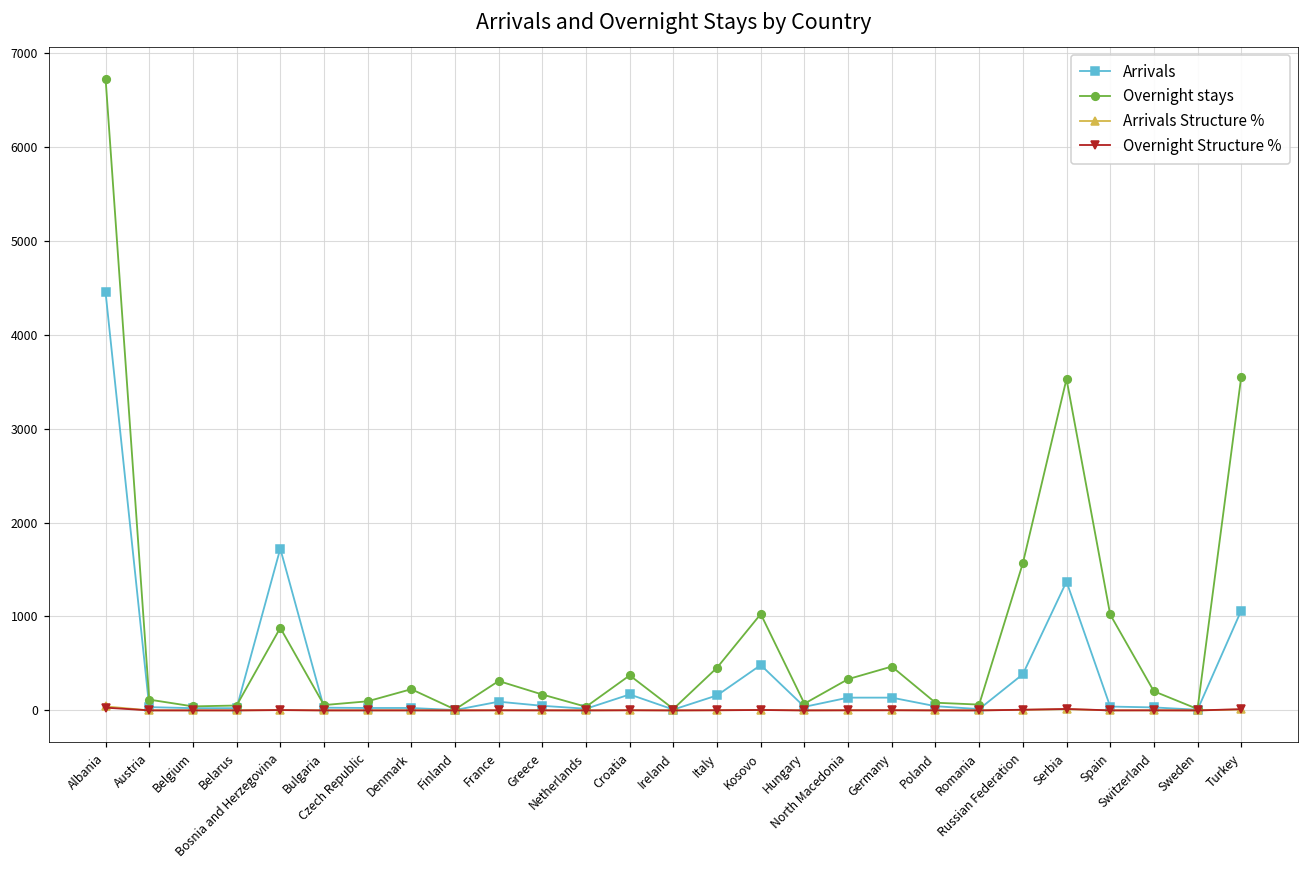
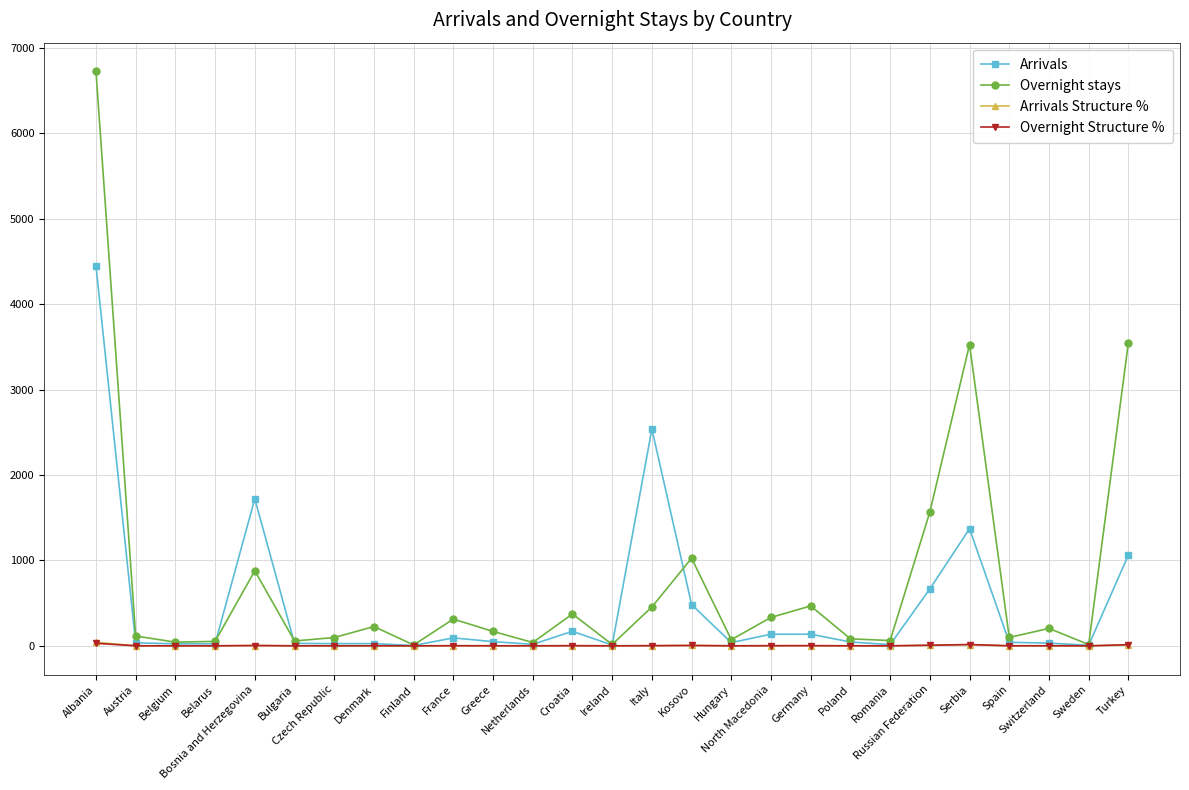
  {
    "Arrivals": {
      "Albania": 4400,
      "Austria": 0,
      "Bosnia and Herzegovina": 1700,
      "France": 100,
      "Greece": 0,
      "Croatia": 200,
-     "Italy": 200,
+     "Italy": 2500,
      "Kosovo": 500,
      "Hungary": 0,
      "North Macedonia": 100,
      "Germany": 100,
      "Poland": 0,
-     "Russian Federation": 400,
+     "Russian Federation": 700,
      "Serbia": 1400,
      "Spain": 0,
      "Switzerland": 0,
      "Turkey": 1100
    },
    "Overnight stays": {
      "Albania": 6700,
      "Austria": 100,
      "Bosnia and Herzegovina": 900,
      "Czech Republic": 100,
      "Denmark": 200,
      "France": 300,
      "Greece": 200,
      "Croatia": 400,
      "Italy": 500,
      "Kosovo": 1000,
      "Hungary": 100,
      "North Macedonia": 300,
      "Germany": 500,
      "Poland": 100,
      "Romania": 100,
      "Russian Federation": 1600,
      "Serbia": 3500,
-     "Spain": 1000,
+     "Spain": 100,
      "Switzerland": 200,
      "Turkey": 3500
    }
  }
